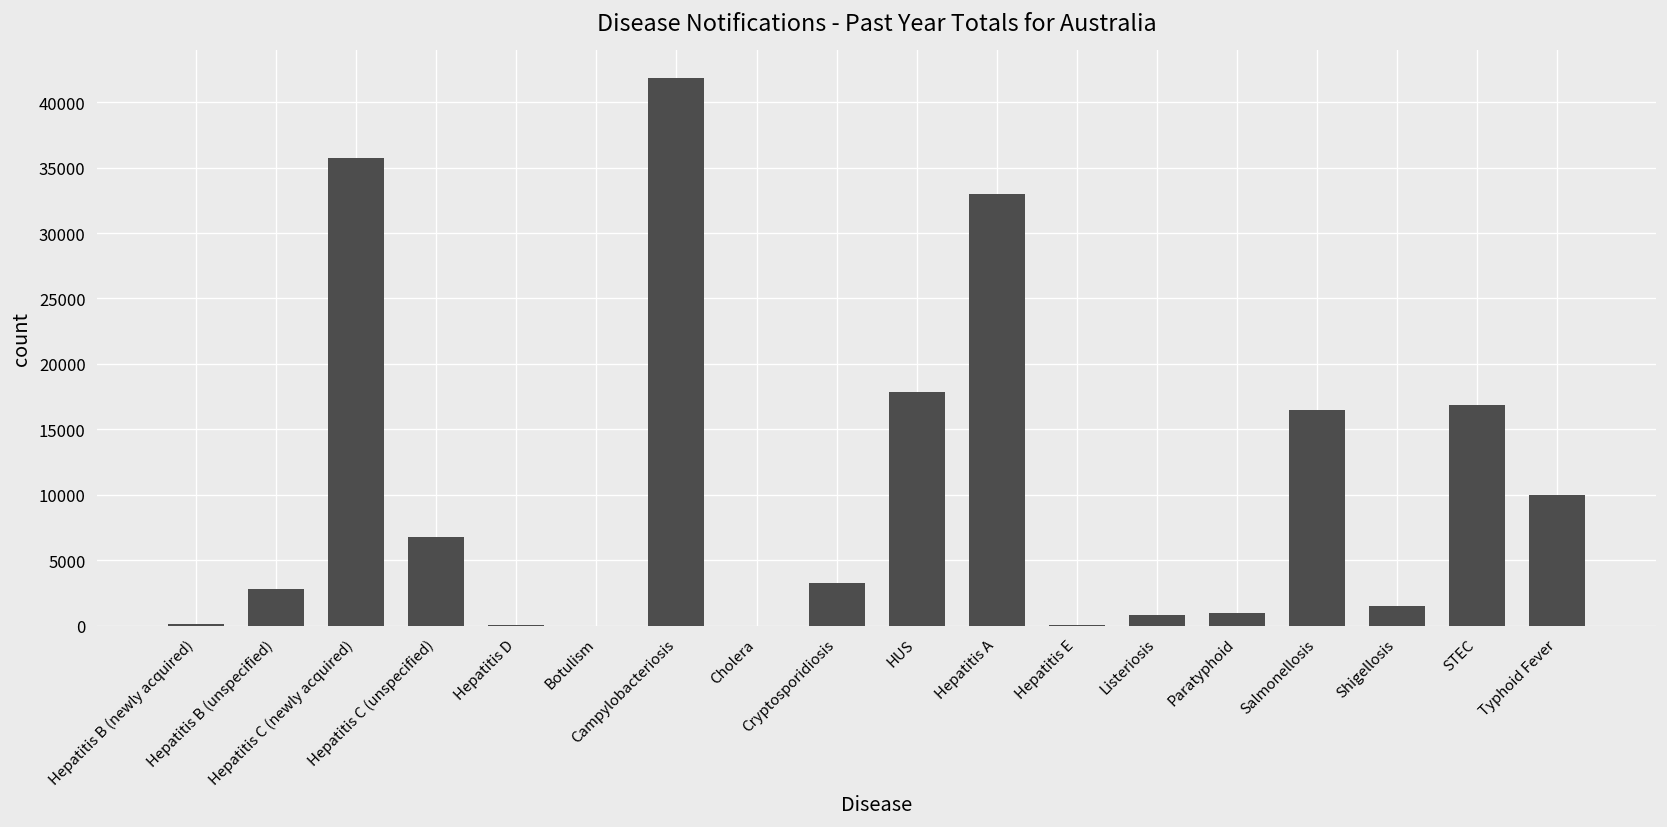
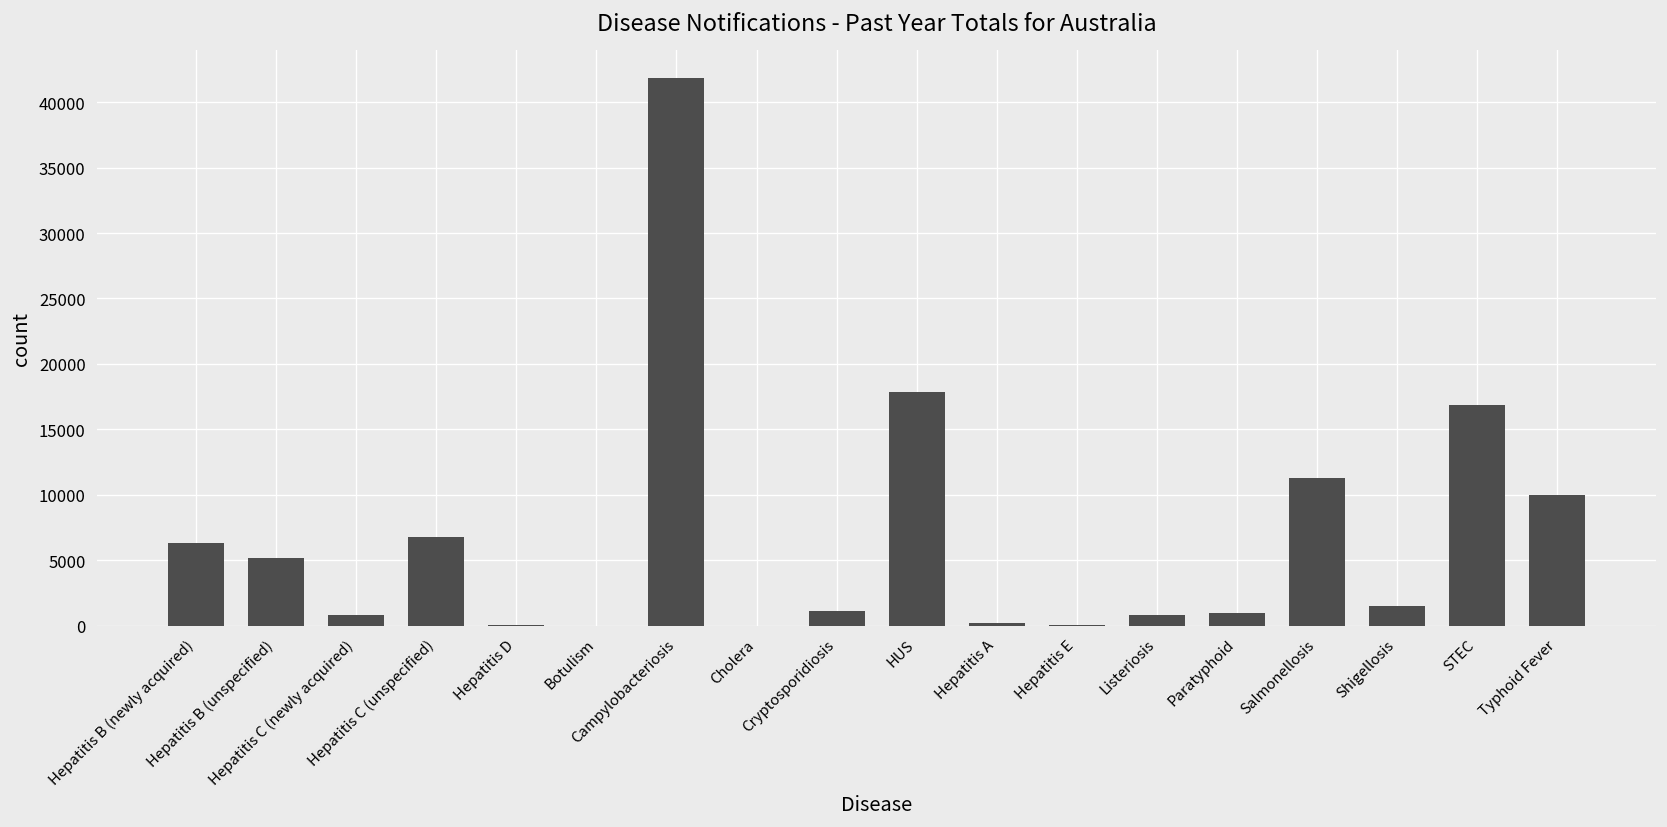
  {
-   "Hepatitis B (newly acquired)": 100,
-   "Hepatitis B (unspecified)": 2800,
-   "Hepatitis C (newly acquired)": 35700,
+   "Hepatitis B (newly acquired)": 6300,
+   "Hepatitis B (unspecified)": 5200,
+   "Hepatitis C (newly acquired)": 800,
    "Hepatitis C (unspecified)": 6800,
    "Campylobacteriosis": 41900,
-   "Cryptosporidiosis": 3300,
+   "Cryptosporidiosis": 1100,
    "HUS": 17800,
-   "Hepatitis A": 33000,
+   "Hepatitis A": 200,
    "Listeriosis": 800,
    "Paratyphoid": 1000,
-   "Salmonellosis": 16500,
+   "Salmonellosis": 11300,
    "Shigellosis": 1500,
    "STEC": 16900,
    "Typhoid Fever": 10000
  }
